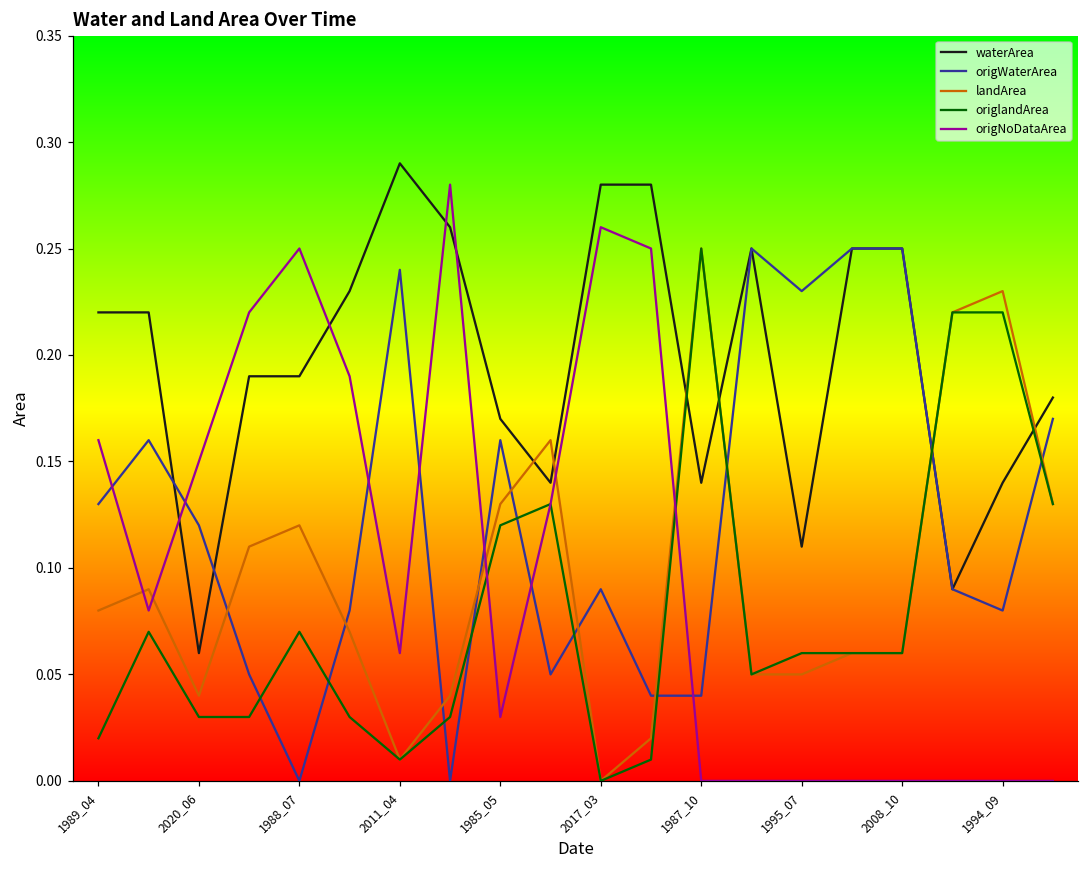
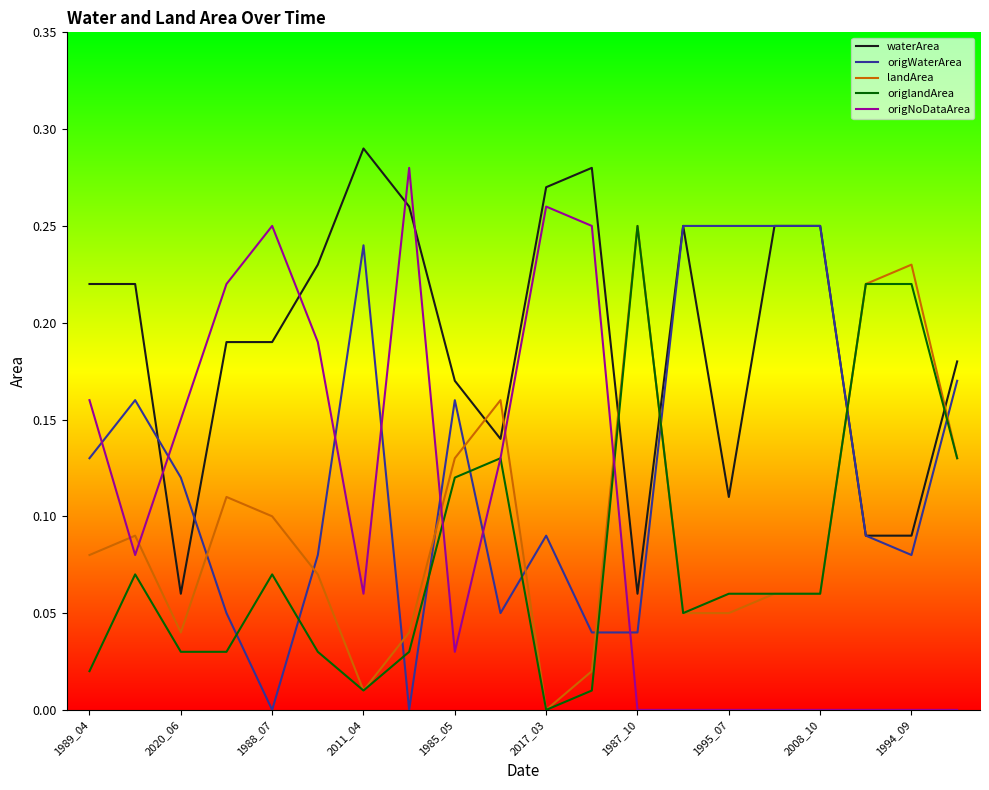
  {
    "waterArea": {
      "1989_04": 0.22,
      "2020_06": 0.06,
      "1988_07": 0.19,
      "2011_04": 0.29,
      "1985_05": 0.17,
-     "2017_03": 0.28,
-     "1987_10": 0.14,
+     "2017_03": 0.27,
+     "1987_10": 0.06,
      "1995_07": 0.11,
-     "1994_09": 0.14
+     "1994_09": 0.09
    },
    "origWaterArea": {
      "1989_04": 0.13,
      "2020_06": 0.12,
      "1988_07": 0.00,
      "2011_04": 0.24,
      "1985_05": 0.16,
      "2017_03": 0.09,
      "1987_10": 0.04,
-     "1995_07": 0.23,
+     "1995_07": 0.25,
      "1994_09": 0.08
    },
    "landArea": {
      "1989_04": 0.08,
      "2020_06": 0.04,
-     "1988_07": 0.12,
+     "1988_07": 0.10,
      "1985_05": 0.13,
      "1995_07": 0.05,
      "1994_09": 0.23
    },
    "origlandArea": {
      "1989_04": 0.02,
      "2020_06": 0.03,
      "1988_07": 0.07,
      "1985_05": 0.12,
      "1995_07": 0.06,
      "1994_09": 0.22
    },
    "origNoDataArea": {
      "1989_04": 0.16,
      "2020_06": 0.15,
      "1988_07": 0.25,
      "2011_04": 0.06,
      "1985_05": 0.03,
      "2017_03": 0.26,
      "1987_10": 0.00,
      "1995_07": 0.00,
      "2008_10": 0.00,
      "1994_09": 0.00
    }
  }
